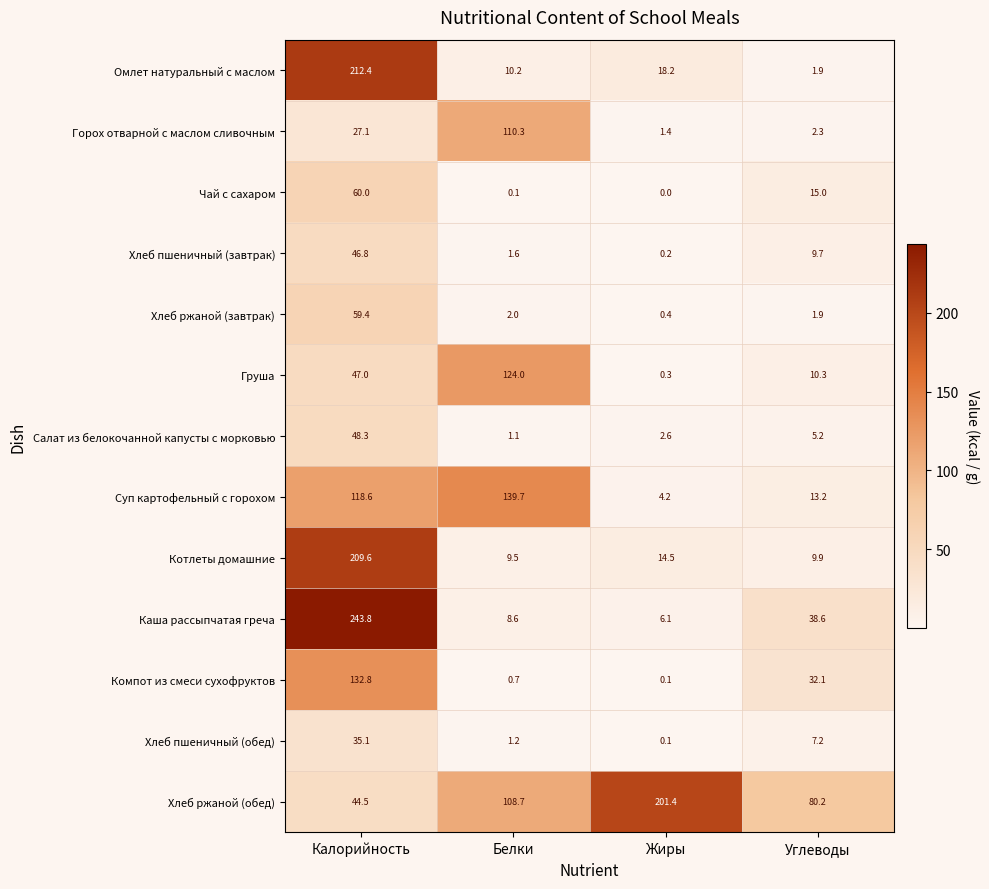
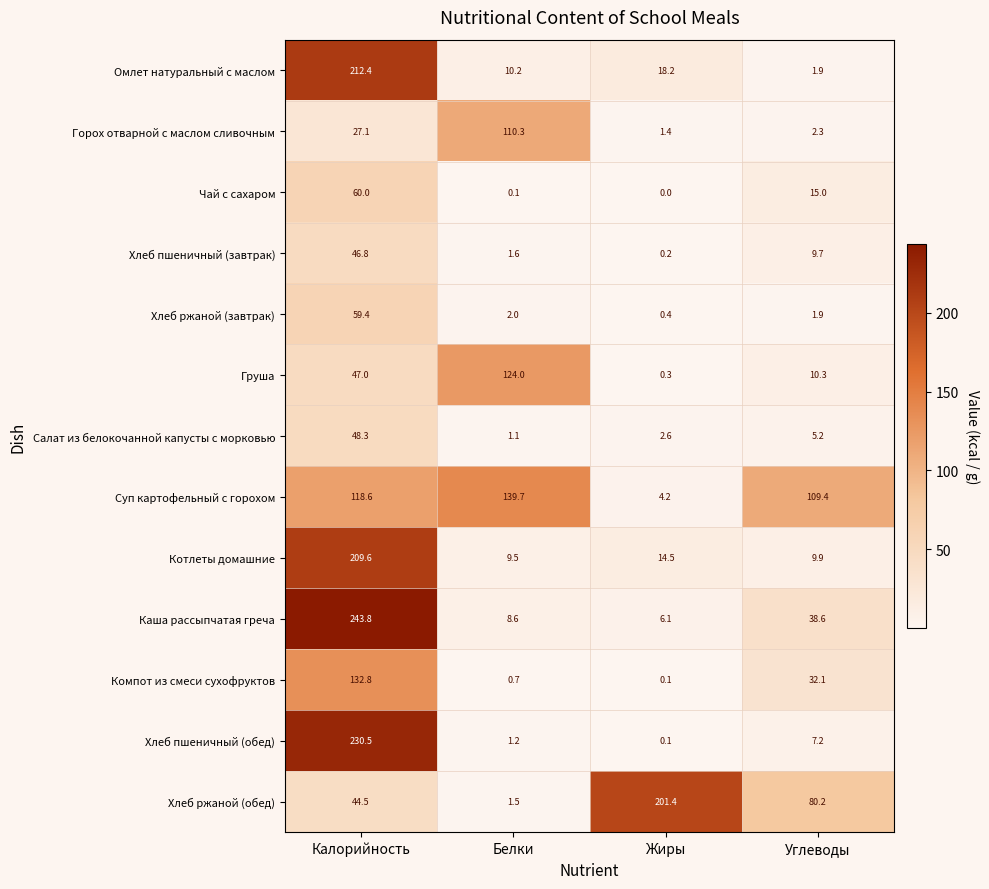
  {
    "Омлет натуральный с маслом": {
      "Калорийность": 212.4,
      "Белки": 10.2,
      "Жиры": 18.2,
      "Углеводы": 1.9
    },
    "Горох отварной с маслом сливочным": {
      "Калорийность": 27.1,
      "Белки": 110.3,
      "Жиры": 1.4,
      "Углеводы": 2.3
    },
    "Чай с сахаром": {
      "Калорийность": 60.0,
      "Белки": 0.1,
      "Жиры": 0.0,
      "Углеводы": 15.0
    },
    "Хлеб пшеничный (завтрак)": {
      "Калорийность": 46.8,
      "Белки": 1.6,
      "Жиры": 0.2,
      "Углеводы": 9.7
    },
    "Хлеб ржаной (завтрак)": {
      "Калорийность": 59.4,
      "Белки": 2.0,
      "Жиры": 0.4,
      "Углеводы": 1.9
    },
    "Груша": {
      "Калорийность": 47.0,
      "Белки": 124.0,
      "Жиры": 0.3,
      "Углеводы": 10.3
    },
    "Салат из белокочанной капусты с морковью": {
      "Калорийность": 48.3,
      "Белки": 1.1,
      "Жиры": 2.6,
      "Углеводы": 5.2
    },
    "Суп картофельный с горохом": {
      "Калорийность": 118.6,
      "Белки": 139.7,
      "Жиры": 4.2,
-     "Углеводы": 13.2
+     "Углеводы": 109.4
    },
    "Котлеты домашние": {
      "Калорийность": 209.6,
      "Белки": 9.5,
      "Жиры": 14.5,
      "Углеводы": 9.9
    },
    "Каша рассыпчатая греча": {
      "Калорийность": 243.8,
      "Белки": 8.6,
      "Жиры": 6.1,
      "Углеводы": 38.6
    },
    "Компот из смеси сухофруктов": {
      "Калорийность": 132.8,
      "Белки": 0.7,
      "Жиры": 0.1,
      "Углеводы": 32.1
    },
    "Хлеб пшеничный (обед)": {
-     "Калорийность": 35.1,
+     "Калорийность": 230.5,
      "Белки": 1.2,
      "Жиры": 0.1,
      "Углеводы": 7.2
    },
    "Хлеб ржаной (обед)": {
      "Калорийность": 44.5,
-     "Белки": 108.7,
+     "Белки": 1.5,
      "Жиры": 201.4,
      "Углеводы": 80.2
    }
  }
